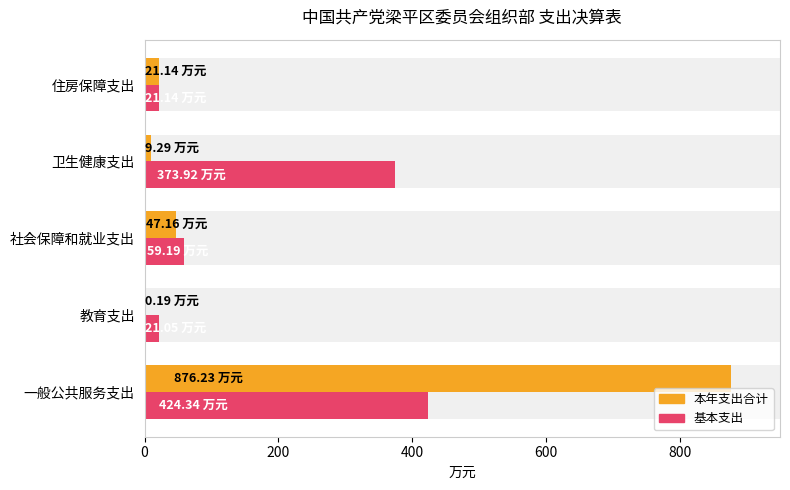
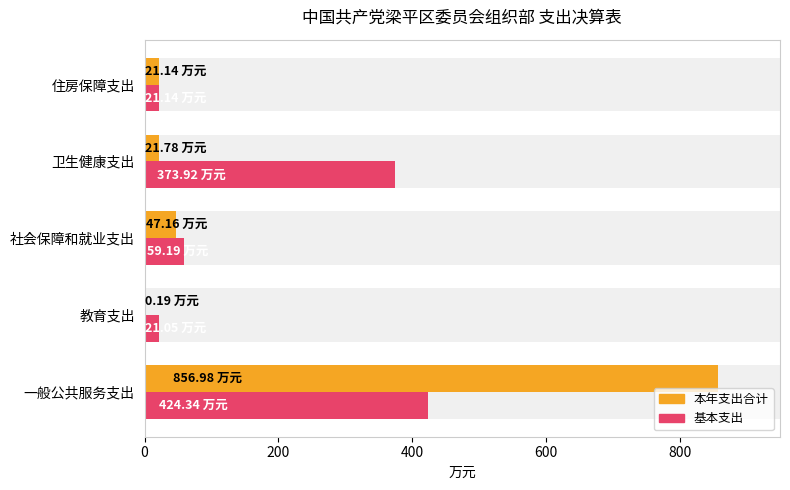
  {
    "本年支出合计": {
-     "卫生健康支出": 9.29,
+     "卫生健康支出": 21.78,
      "教育支出": 0.19,
-     "一般公共服务支出": 876.23
+     "一般公共服务支出": 856.98
    }
  }
